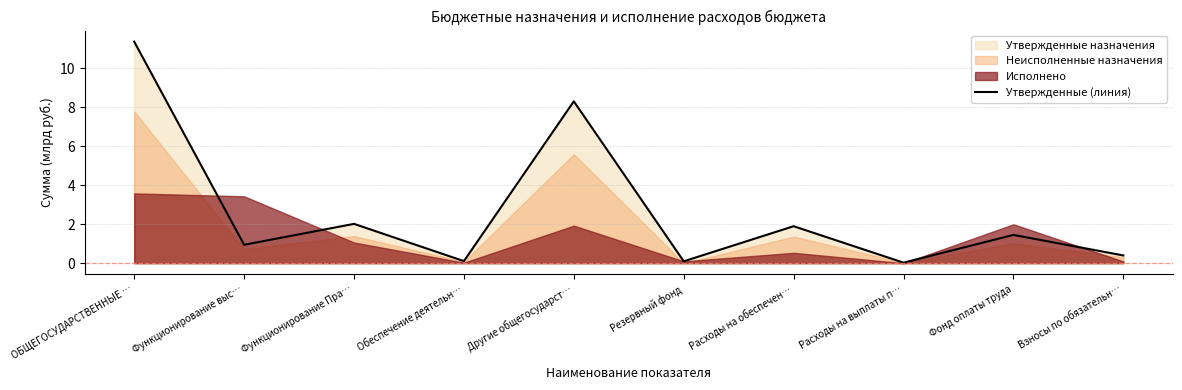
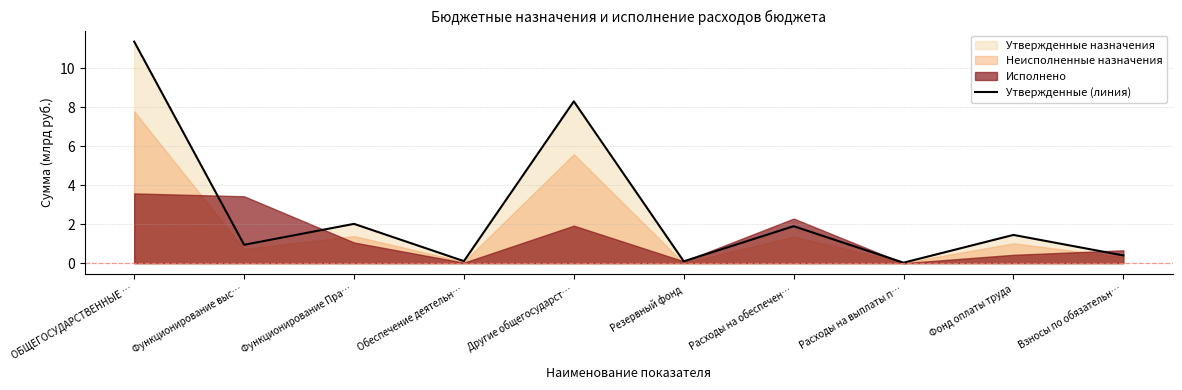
  {
    "Исполнено": {
      "ОБЩЕГОСУДАРСТВЕННЫЕ …": 3.6,
      "Функционирование выс…": 3.4,
      "Функционирование Пра…": 1.1,
      "Другие общегосударст…": 1.9,
-     "Расходы на обеспечен…": 0.5,
-     "Фонд оплаты труда": 2.0,
-     "Взносы по обязательн…": 0.1
+     "Расходы на обеспечен…": 2.3,
+     "Фонд оплаты труда": 0.4,
+     "Взносы по обязательн…": 0.7
    }
  }
